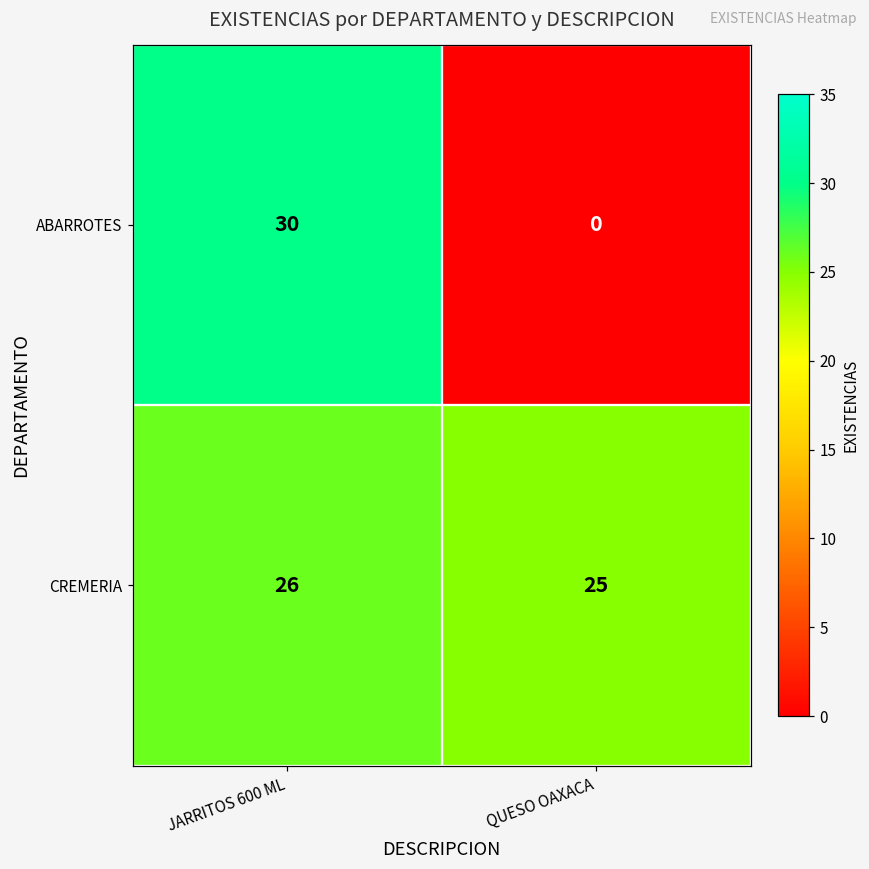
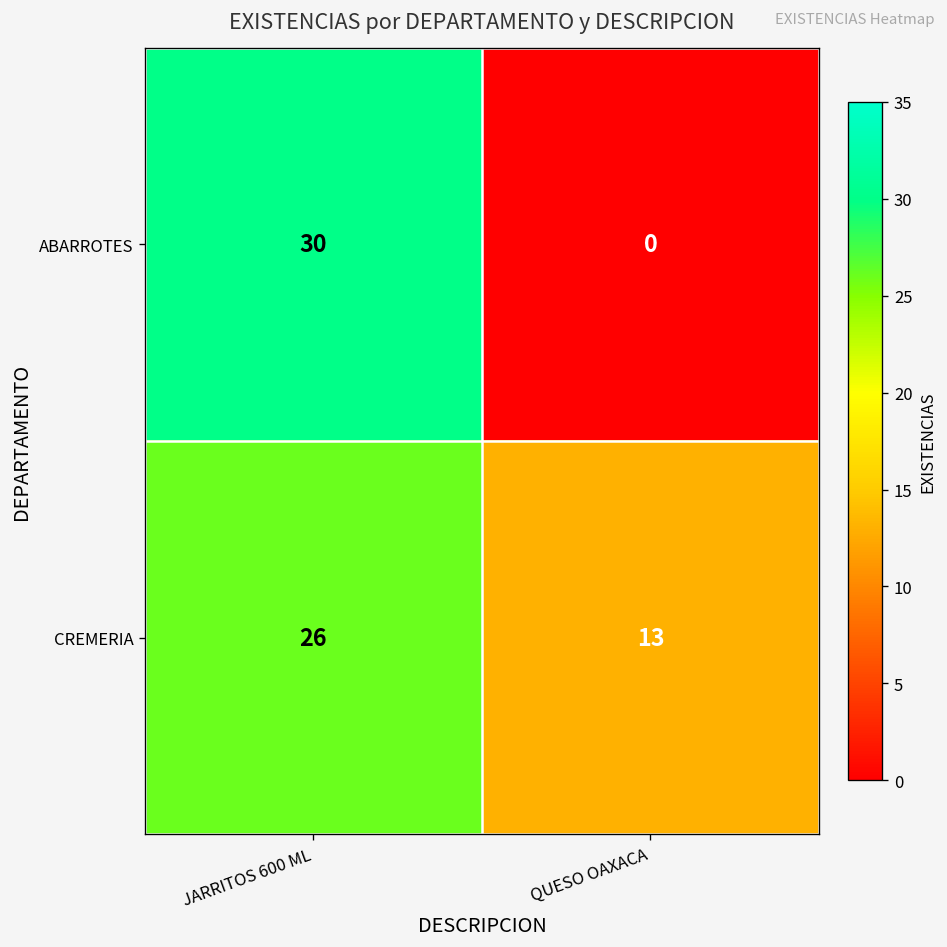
  {
    "ABARROTES": {
      "JARRITOS 600 ML": 30,
      "QUESO OAXACA": 0
    },
    "CREMERIA": {
      "JARRITOS 600 ML": 26,
-     "QUESO OAXACA": 25
+     "QUESO OAXACA": 13
    }
  }
